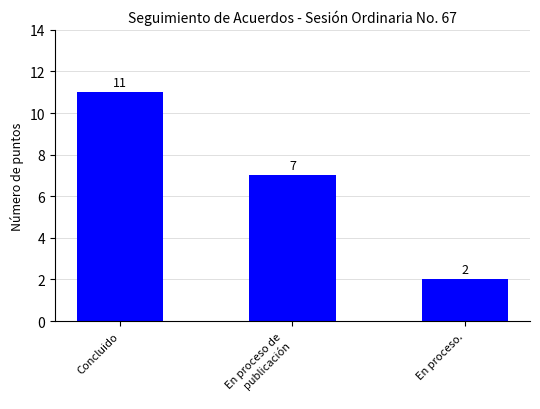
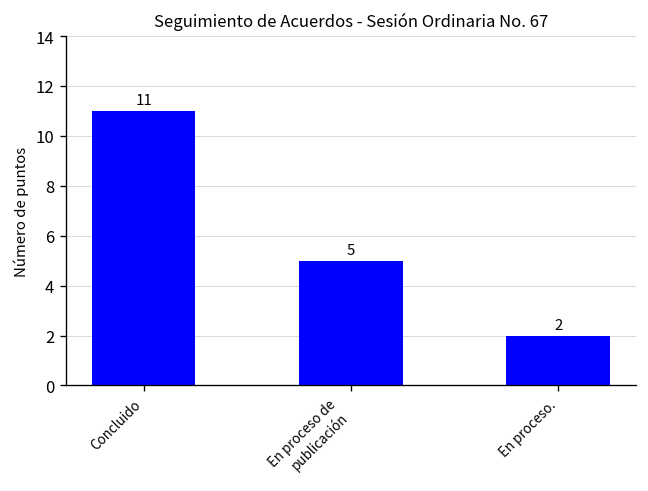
  {
    "Concluido": 11,
-   "En proceso de publicación": 7,
+   "En proceso de publicación": 5,
    "En proceso.": 2
  }
